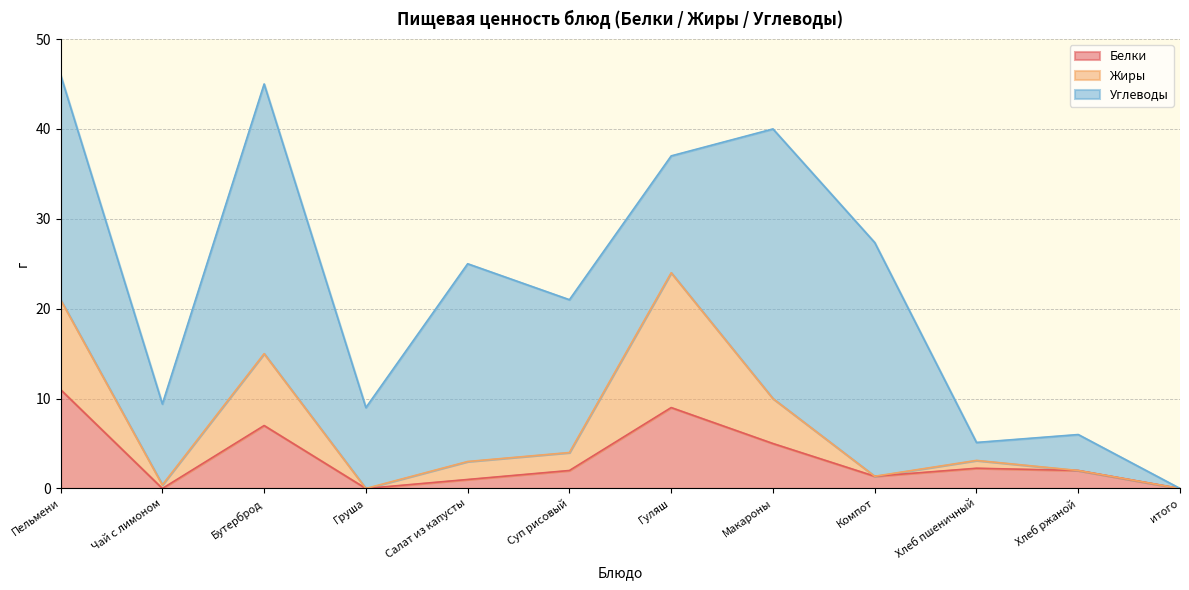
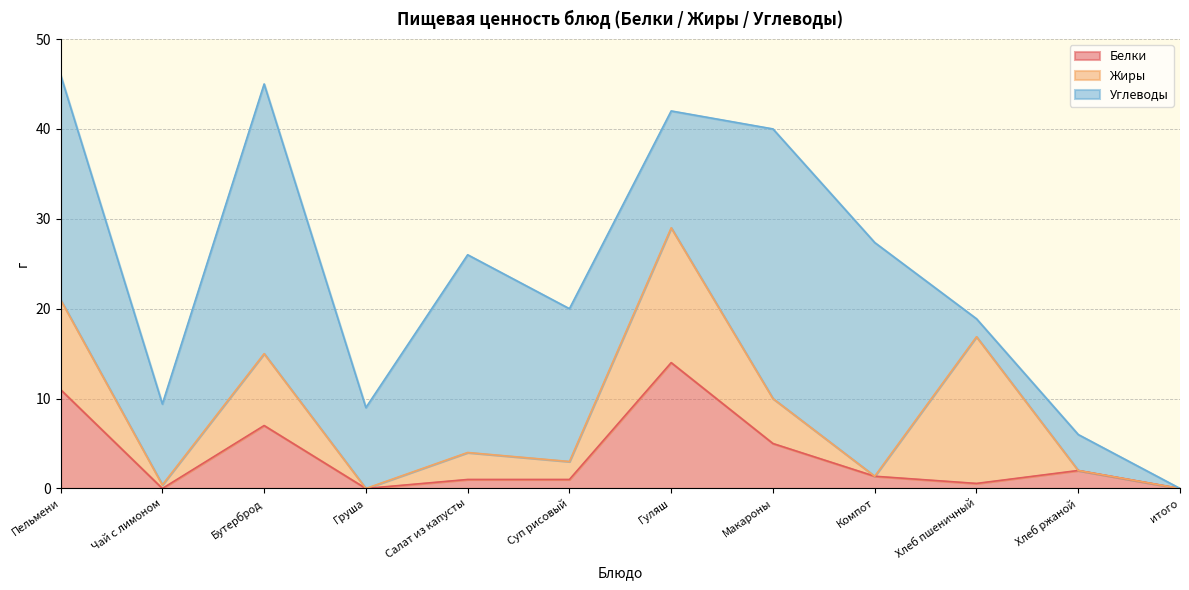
  {
    "Белки": {
      "Пельмени": 11,
      "Чай с лимоном": 0,
      "Бутерброд": 7,
      "Салат из капусты": 1,
-     "Суп рисовый": 2,
-     "Гуляш": 9,
+     "Суп рисовый": 1,
+     "Гуляш": 14,
      "Макароны": 5,
-     "Хлеб пшеничный": 2
+     "Хлеб пшеничный": 1
    },
    "Жиры": {
      "Пельмени": 10,
      "Чай с лимоном": 0,
      "Бутерброд": 8,
-     "Салат из капусты": 2,
+     "Салат из капусты": 3,
      "Суп рисовый": 2,
      "Гуляш": 15,
      "Макароны": 5,
-     "Хлеб пшеничный": 1
+     "Хлеб пшеничный": 16
    },
    "Углеводы": {
      "Пельмени": 25,
      "Чай с лимоном": 9,
      "Бутерброд": 30,
      "Груша": 9,
      "Салат из капусты": 22,
      "Суп рисовый": 17,
      "Гуляш": 13,
      "Макароны": 30,
      "Компот": 26,
      "Хлеб пшеничный": 2,
      "Хлеб ржаной": 4
    }
  }
